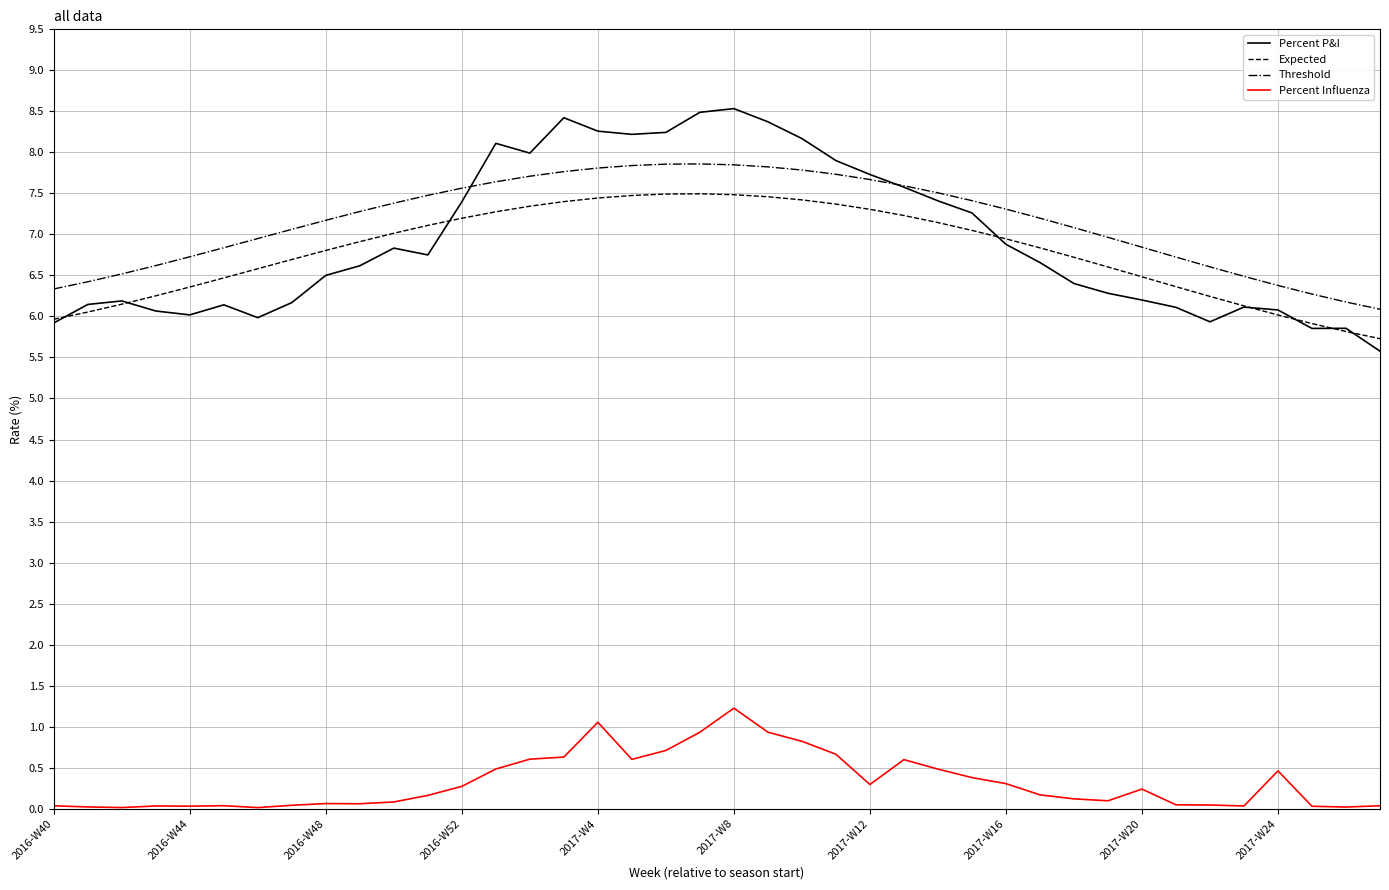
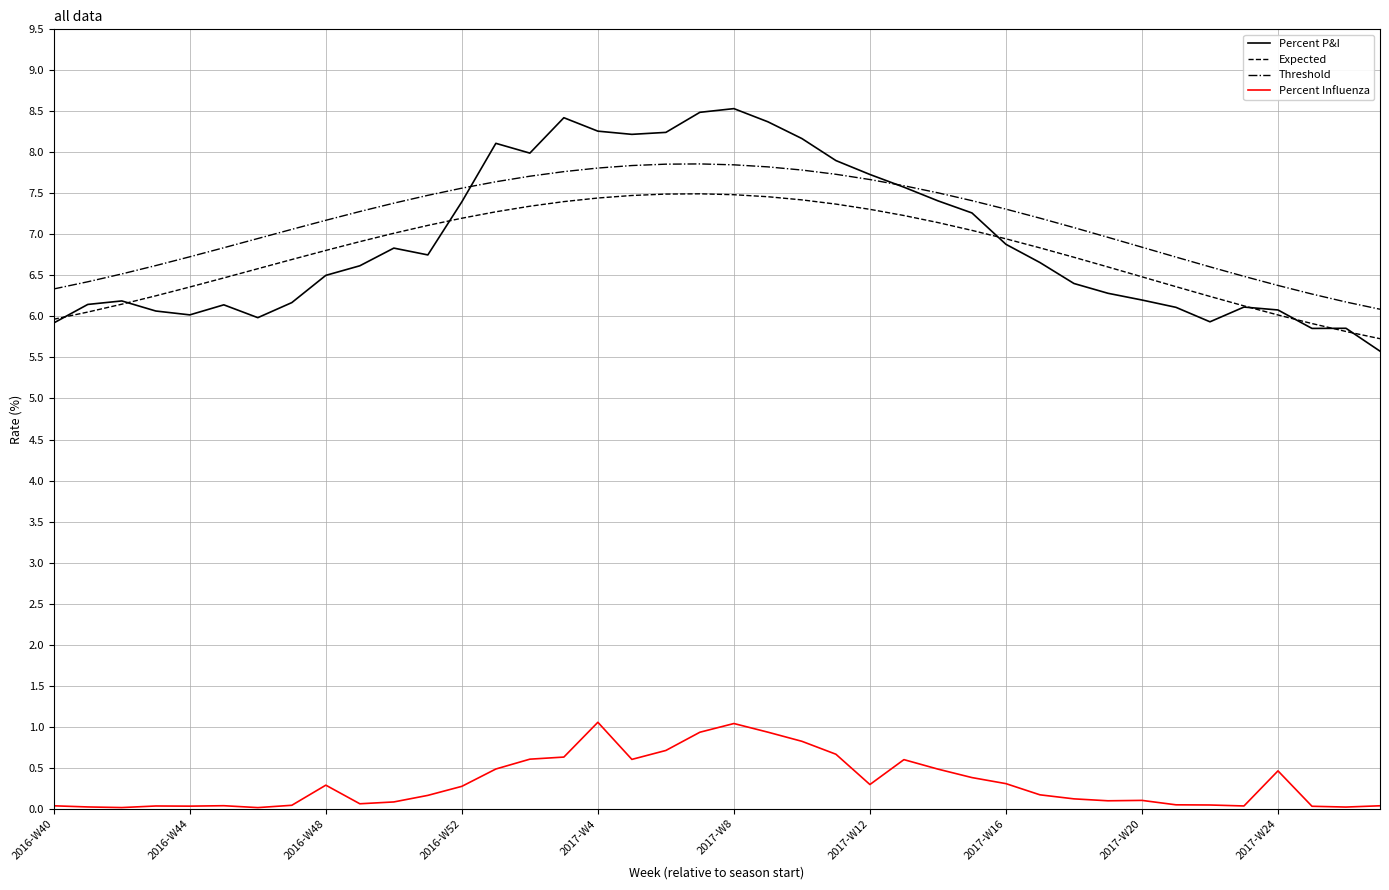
  {
    "Percent Influenza": {
      "2016-W40": 0.0,
      "2016-W44": 0.0,
-     "2016-W48": 0.1,
+     "2016-W48": 0.3,
      "2016-W52": 0.3,
      "2017-W4": 1.1,
-     "2017-W8": 1.2,
+     "2017-W8": 1.0,
      "2017-W12": 0.3,
      "2017-W16": 0.3,
-     "2017-W20": 0.2,
+     "2017-W20": 0.1,
      "2017-W24": 0.5
    }
  }
